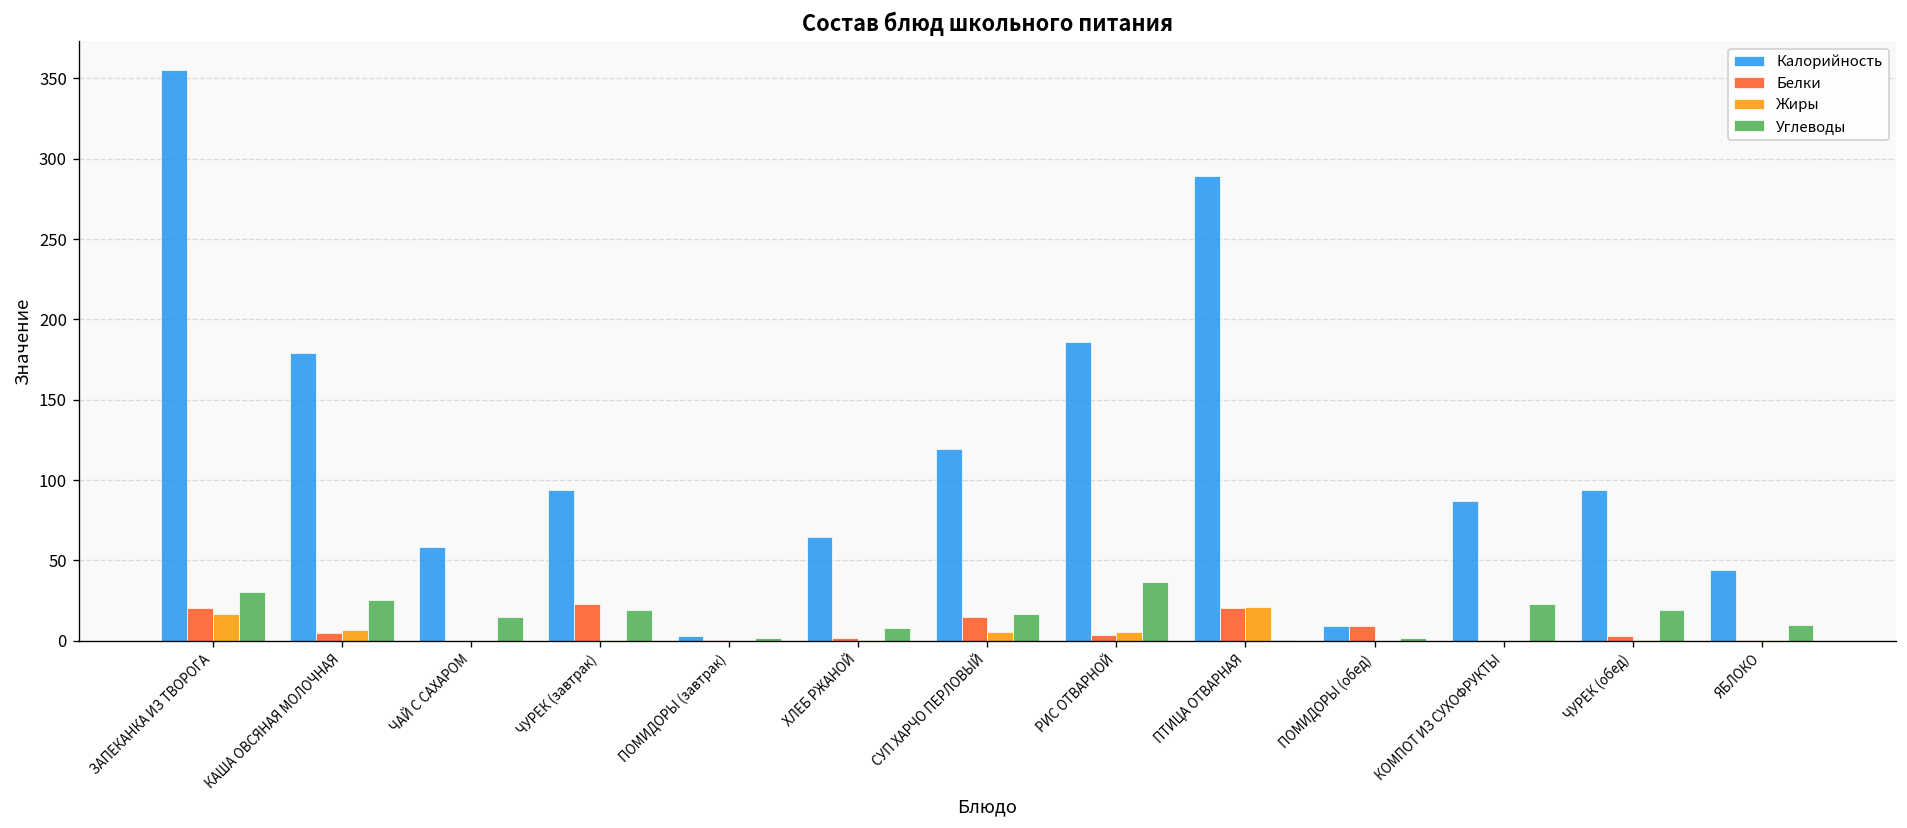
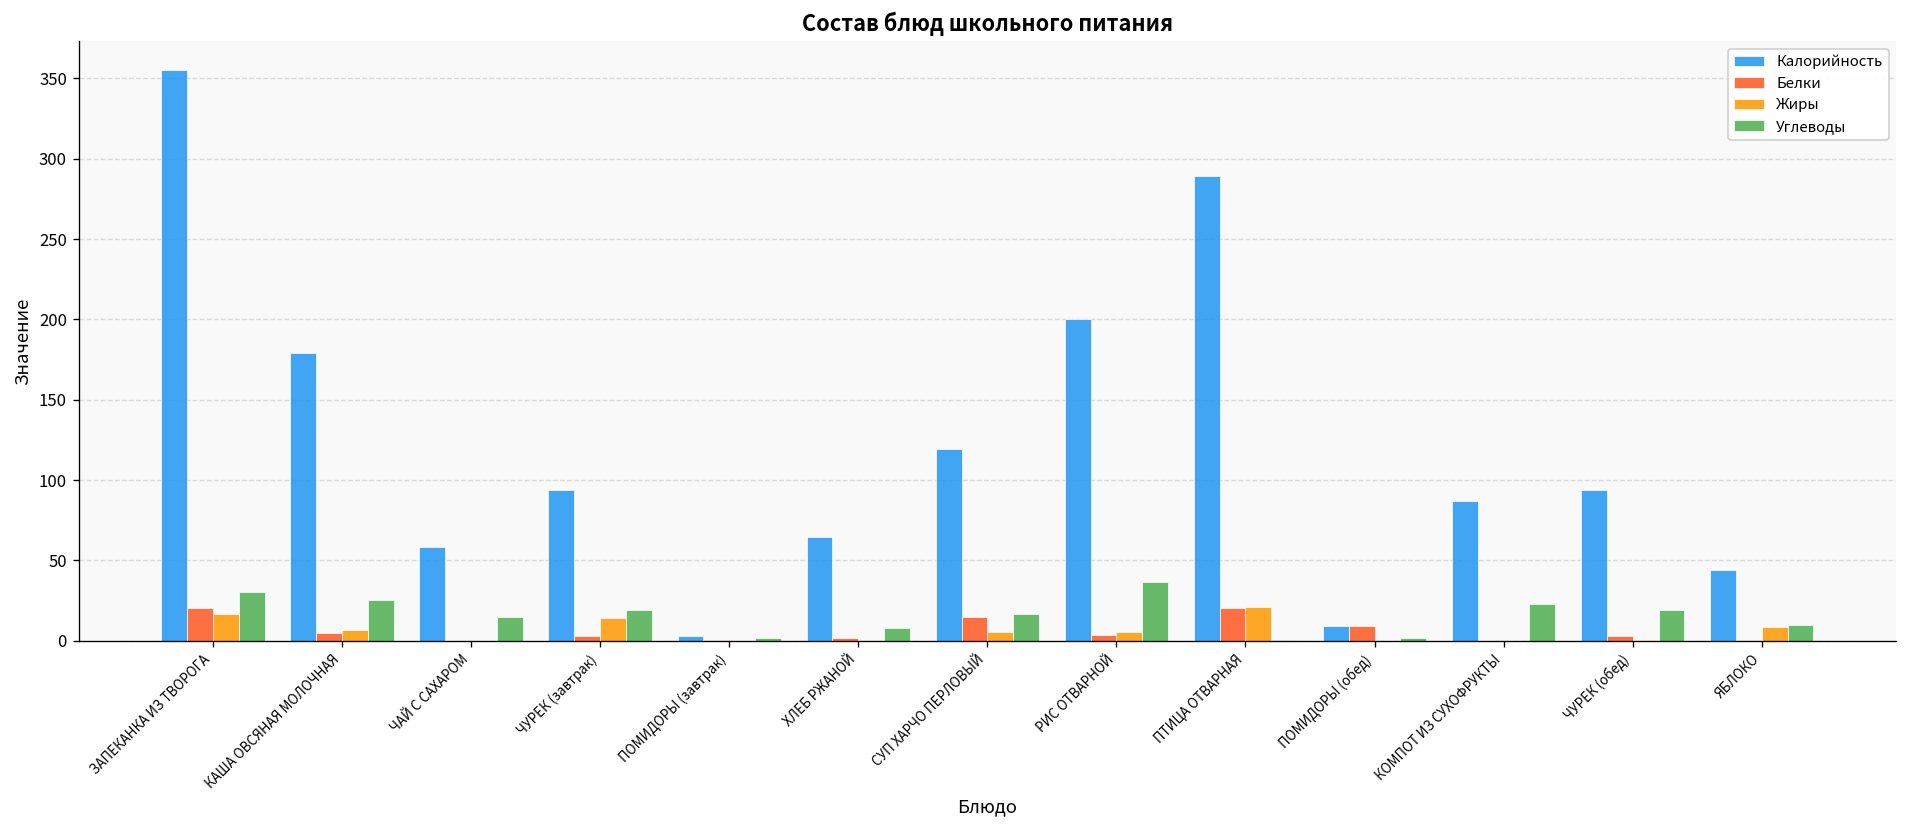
  {
    "Калорийность": {
      "ЗАПЕКАНКА ИЗ ТВОРОГА": 355,
      "КАША ОВСЯНАЯ МОЛОЧНАЯ": 179,
      "ЧАЙ С САХАРОМ": 58,
      "ЧУРЕК (завтрак)": 94,
      "ПОМИДОРЫ (завтрак)": 3,
      "ХЛЕБ РЖАНОЙ": 65,
      "СУП ХАРЧО ПЕРЛОВЫЙ": 119,
-     "РИС ОТВАРНОЙ": 186,
+     "РИС ОТВАРНОЙ": 200,
      "ПТИЦА ОТВАРНАЯ": 289,
      "ПОМИДОРЫ (обед)": 9,
      "КОМПОТ ИЗ СУХОФРУКТЫ": 87,
      "ЧУРЕК (обед)": 94,
      "ЯБЛОКО": 44
    },
    "Белки": {
      "ЗАПЕКАНКА ИЗ ТВОРОГА": 21,
      "КАША ОВСЯНАЯ МОЛОЧНАЯ": 5,
-     "ЧУРЕК (завтрак)": 23,
+     "ЧУРЕК (завтрак)": 3,
      "СУП ХАРЧО ПЕРЛОВЫЙ": 15,
      "РИС ОТВАРНОЙ": 4,
      "ПТИЦА ОТВАРНАЯ": 21,
      "ПОМИДОРЫ (обед)": 9,
      "ЧУРЕК (обед)": 3
    },
    "Жиры": {
      "ЗАПЕКАНКА ИЗ ТВОРОГА": 17,
      "КАША ОВСЯНАЯ МОЛОЧНАЯ": 7,
      "ЧАЙ С САХАРОМ": 0,
-     "ЧУРЕК (завтрак)": 0,
+     "ЧУРЕК (завтрак)": 14,
      "СУП ХАРЧО ПЕРЛОВЫЙ": 5,
      "РИС ОТВАРНОЙ": 5,
      "ПТИЦА ОТВАРНАЯ": 21,
      "КОМПОТ ИЗ СУХОФРУКТЫ": 0,
-     "ЯБЛОКО": 0
+     "ЯБЛОКО": 8
    },
    "Углеводы": {
      "ЗАПЕКАНКА ИЗ ТВОРОГА": 30,
      "КАША ОВСЯНАЯ МОЛОЧНАЯ": 25,
      "ЧАЙ С САХАРОМ": 15,
      "ЧУРЕК (завтрак)": 19,
      "ПОМИДОРЫ (завтрак)": 2,
      "ХЛЕБ РЖАНОЙ": 8,
      "СУП ХАРЧО ПЕРЛОВЫЙ": 16,
      "РИС ОТВАРНОЙ": 37,
      "ПОМИДОРЫ (обед)": 2,
      "КОМПОТ ИЗ СУХОФРУКТЫ": 23,
      "ЧУРЕК (обед)": 19,
      "ЯБЛОКО": 10
    }
  }
